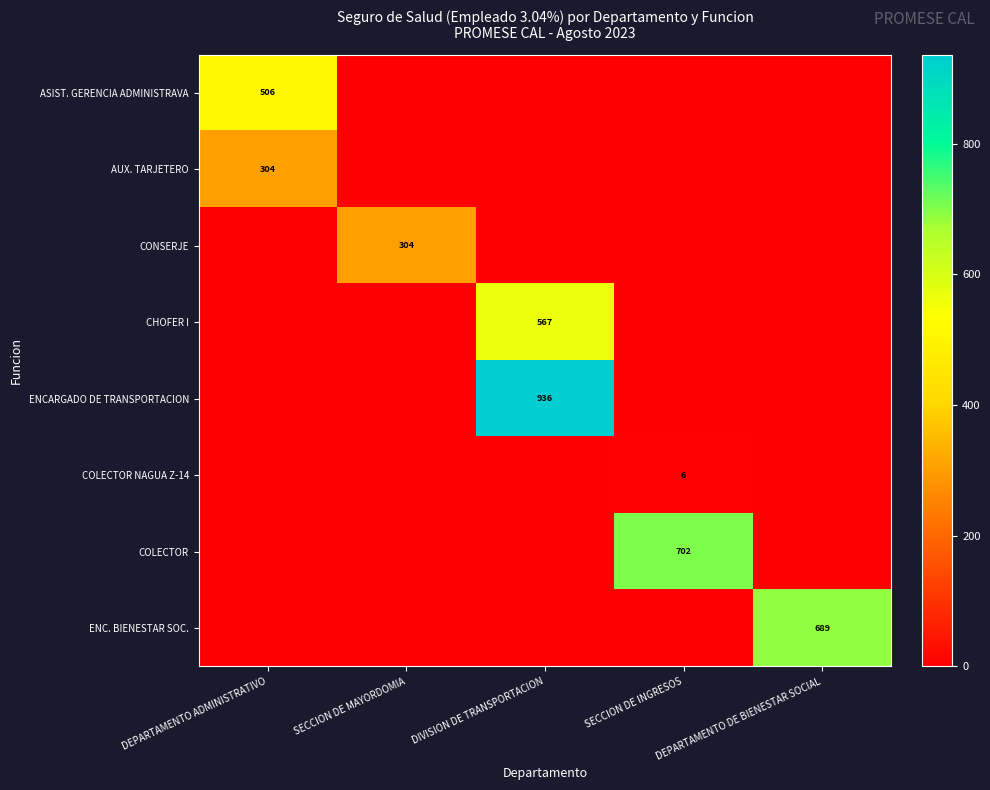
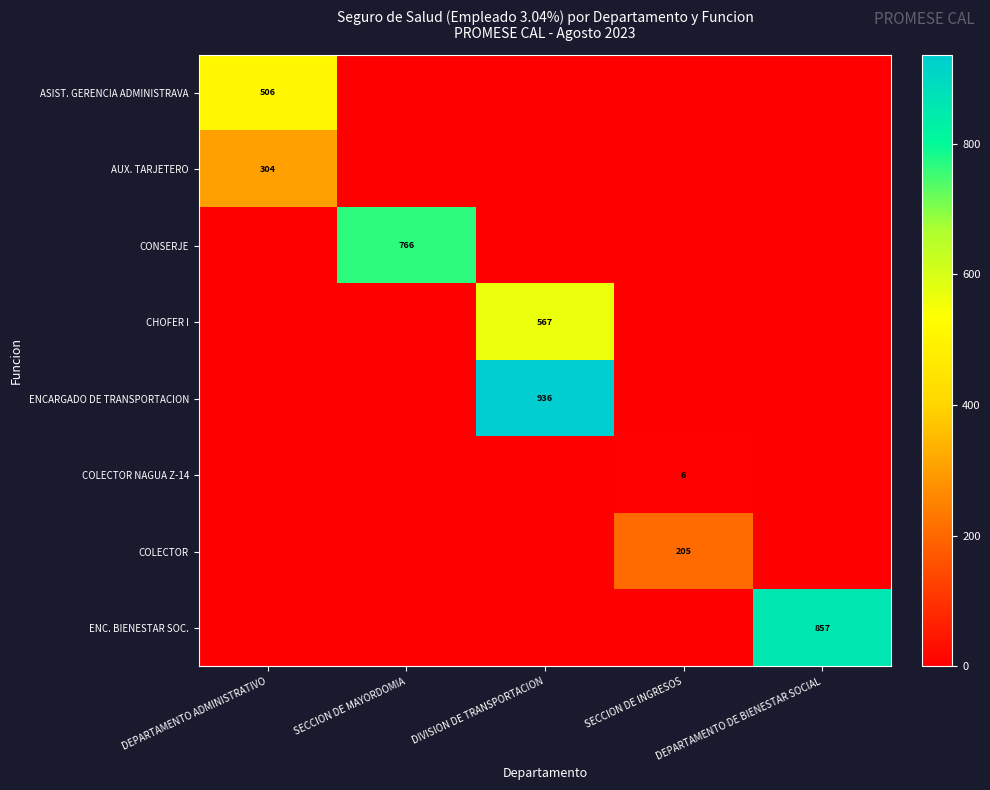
  {
    "ASIST. GERENCIA ADMINISTRAVA": {
      "DEPARTAMENTO ADMINISTRATIVO": 506
    },
    "AUX. TARJETERO": {
      "DEPARTAMENTO ADMINISTRATIVO": 304
    },
    "CONSERJE": {
-     "SECCION DE MAYORDOMIA": 304
+     "SECCION DE MAYORDOMIA": 766
    },
    "CHOFER I": {
      "DIVISION DE TRANSPORTACION": 567
    },
    "ENCARGADO DE TRANSPORTACION": {
      "DIVISION DE TRANSPORTACION": 936
    },
    "COLECTOR NAGUA Z-14": {
      "SECCION DE INGRESOS": 6
    },
    "COLECTOR": {
-     "SECCION DE INGRESOS": 702
+     "SECCION DE INGRESOS": 205
    },
    "ENC. BIENESTAR SOC.": {
-     "DEPARTAMENTO DE BIENESTAR SOCIAL": 689
+     "DEPARTAMENTO DE BIENESTAR SOCIAL": 857
    }
  }
